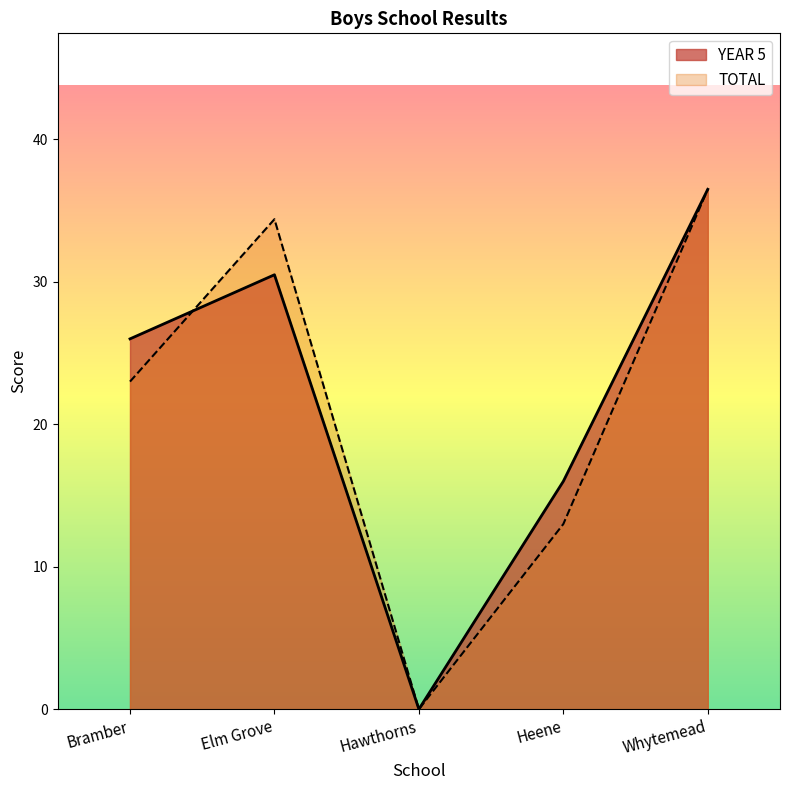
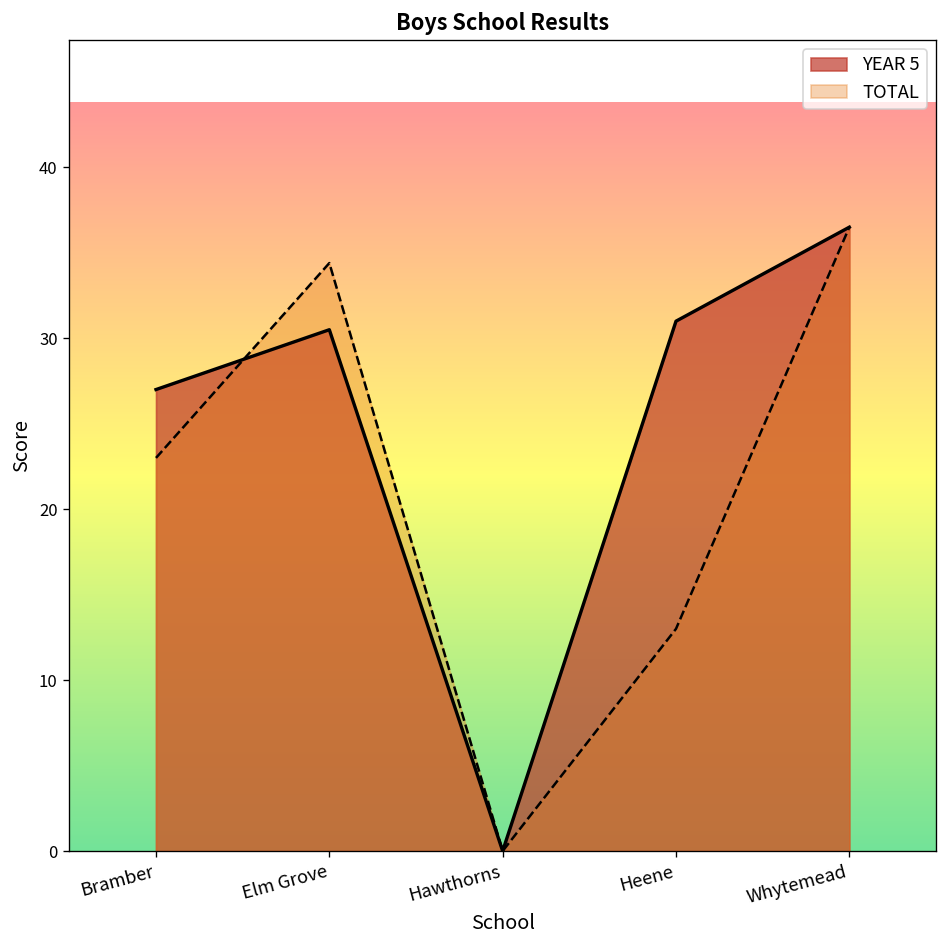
  {
    "YEAR 5": {
-     "Bramber": 26,
+     "Bramber": 27,
      "Elm Grove": 30.5,
-     "Heene": 16
+     "Heene": 31
    },
    "TOTAL": {
      "Bramber": 23,
      "Elm Grove": 34.4,
      "Heene": 13
    }
  }
